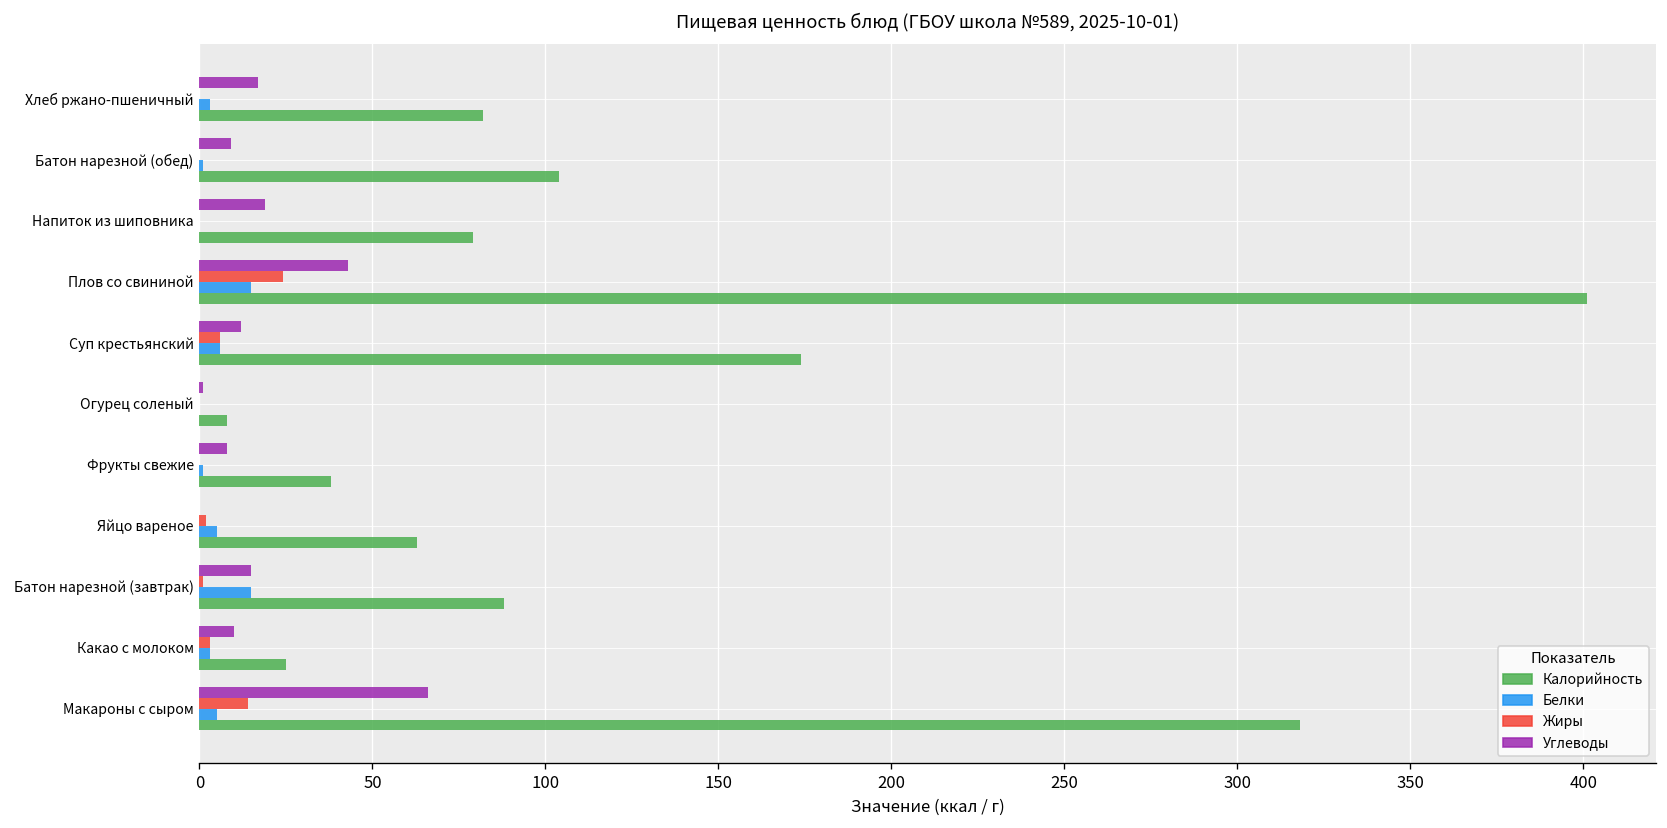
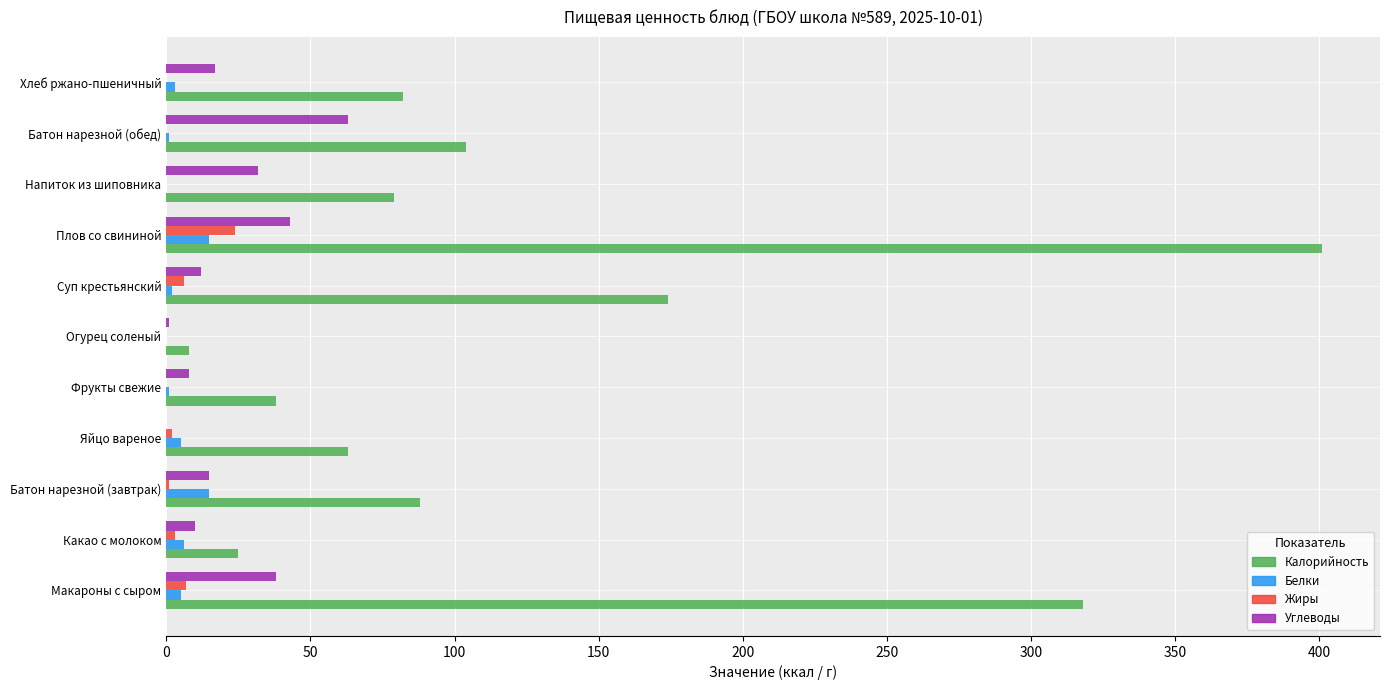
  {
    "Калорийность": {
      "Хлеб ржано-пшеничный": 82,
      "Батон нарезной (обед)": 104,
      "Напиток из шиповника": 79,
      "Плов со свининой": 401,
      "Суп крестьянский": 174,
      "Огурец соленый": 8,
      "Фрукты свежие": 38,
      "Яйцо вареное": 63,
      "Батон нарезной (завтрак)": 88,
      "Какао с молоком": 25,
      "Макароны с сыром": 318
    },
    "Белки": {
      "Хлеб ржано-пшеничный": 3,
      "Батон нарезной (обед)": 1,
      "Напиток из шиповника": 0,
      "Плов со свининой": 15,
-     "Суп крестьянский": 6,
+     "Суп крестьянский": 2,
      "Огурец соленый": 0,
      "Фрукты свежие": 1,
      "Яйцо вареное": 5,
      "Батон нарезной (завтрак)": 15,
-     "Какао с молоком": 3,
+     "Какао с молоком": 6,
      "Макароны с сыром": 5
    },
    "Жиры": {
      "Хлеб ржано-пшеничный": 0,
      "Батон нарезной (обед)": 0,
      "Напиток из шиповника": 0,
      "Плов со свининой": 24,
      "Суп крестьянский": 6,
      "Огурец соленый": 0,
      "Фрукты свежие": 0,
      "Яйцо вареное": 2,
      "Батон нарезной (завтрак)": 1,
      "Какао с молоком": 3,
-     "Макароны с сыром": 14
+     "Макароны с сыром": 7
    },
    "Углеводы": {
      "Хлеб ржано-пшеничный": 17,
-     "Батон нарезной (обед)": 9,
-     "Напиток из шиповника": 19,
+     "Батон нарезной (обед)": 63,
+     "Напиток из шиповника": 32,
      "Плов со свининой": 43,
      "Суп крестьянский": 12,
      "Огурец соленый": 1,
      "Фрукты свежие": 8,
      "Яйцо вареное": 0,
      "Батон нарезной (завтрак)": 15,
      "Какао с молоком": 10,
-     "Макароны с сыром": 66
+     "Макароны с сыром": 38
    }
  }
